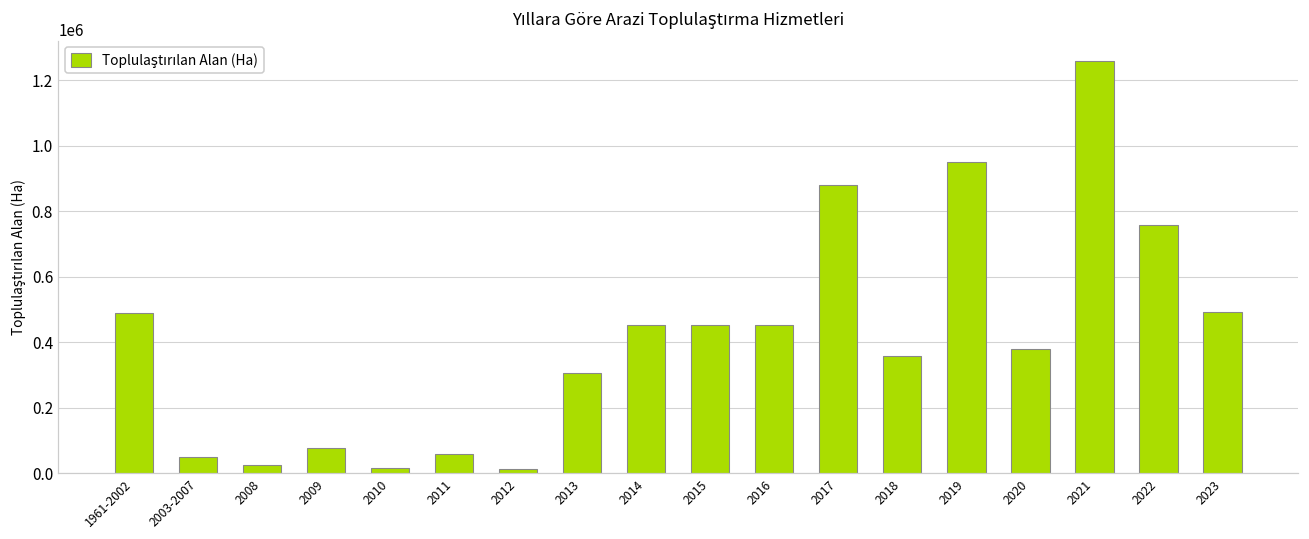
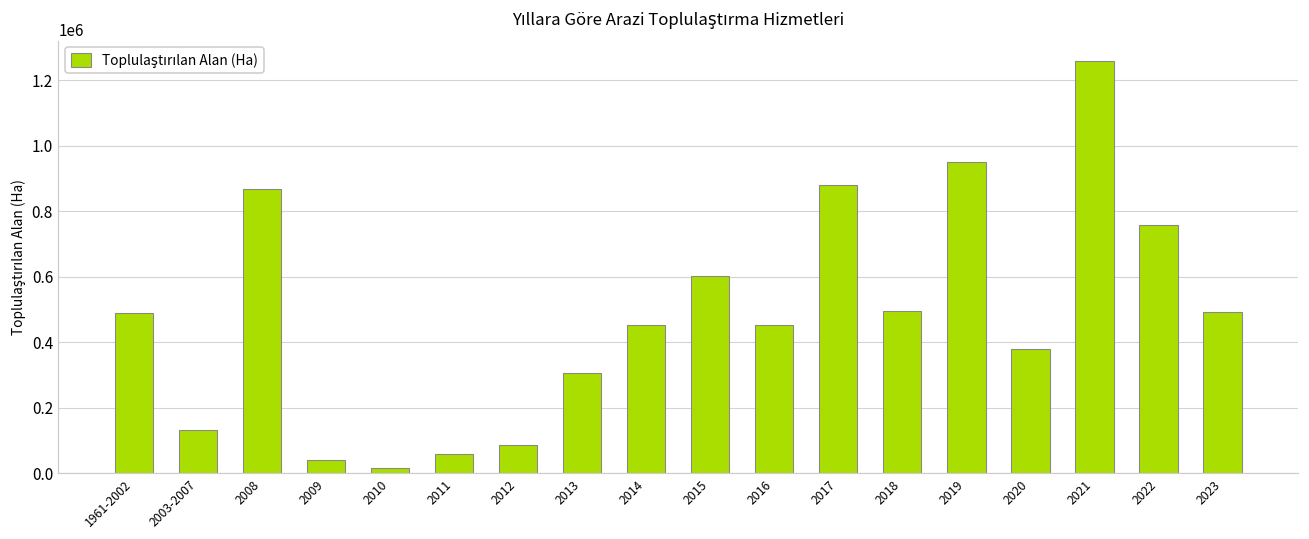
  {
    "1961-2002": 490000,
-   "2003-2007": 50000,
-   "2008": 30000,
-   "2009": 80000,
+   "2003-2007": 130000,
+   "2008": 870000,
+   "2009": 40000,
    "2010": 20000,
    "2011": 60000,
-   "2012": 10000,
+   "2012": 90000,
    "2013": 310000,
    "2014": 450000,
-   "2015": 450000,
+   "2015": 600000,
    "2016": 450000,
    "2017": 880000,
-   "2018": 360000,
+   "2018": 500000,
    "2019": 950000,
    "2020": 380000,
    "2021": 1260000,
    "2022": 760000,
    "2023": 490000
  }
